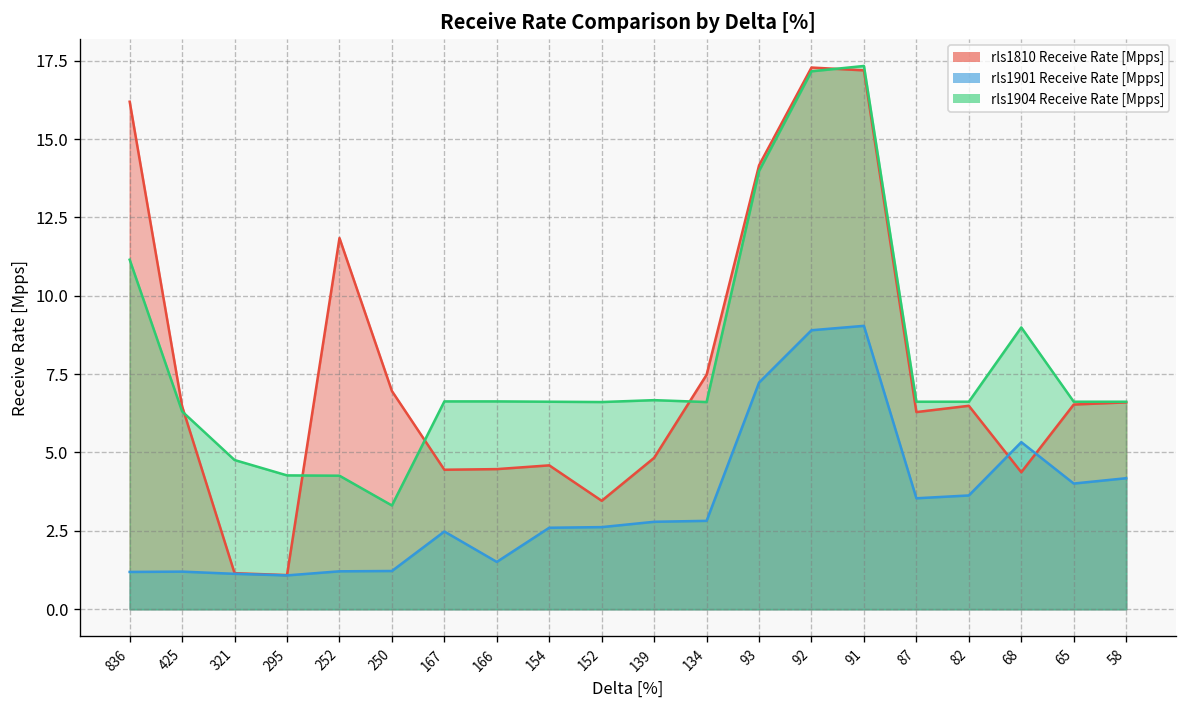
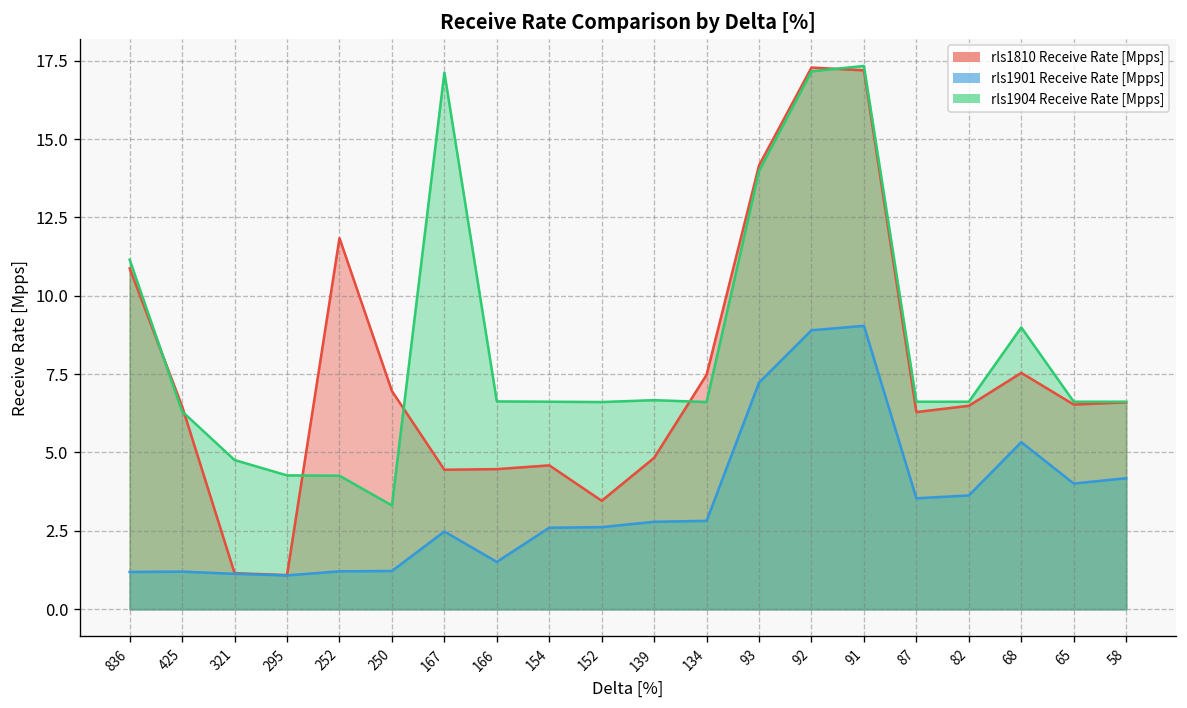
  {
    "rls1810 Receive Rate [Mpps]": {
-     "836": 16.2,
+     "836": 10.9,
      "425": 6.5,
      "252": 11.8,
      "250": 7.0,
      "167": 4.5,
      "166": 4.5,
      "154": 4.6,
      "152": 3.5,
      "139": 4.8,
      "134": 7.5,
      "93": 14.2,
      "92": 17.3,
      "91": 17.2,
      "87": 6.3,
      "82": 6.5,
-     "68": 4.4
+     "68": 7.5
    },
    "rls1901 Receive Rate [Mpps]": {
      "836": 1.2,
      "425": 1.2,
      "252": 1.2,
      "250": 1.2,
      "167": 2.5,
      "166": 1.5,
      "154": 2.6,
      "152": 2.6,
      "139": 2.8,
      "134": 2.8,
      "93": 7.2,
      "92": 8.9,
      "91": 9.0,
      "87": 3.5,
      "82": 3.6,
      "68": 5.3,
      "65": 4.0,
      "58": 4.2
    },
    "rls1904 Receive Rate [Mpps]": {
      "836": 11.2,
      "425": 6.3,
      "321": 4.8,
      "295": 4.3,
      "252": 4.3,
      "250": 3.3,
-     "167": 6.6,
+     "167": 17.1,
      "166": 6.6,
      "154": 6.6,
      "152": 6.6,
      "139": 6.7,
      "134": 6.6,
      "93": 14.0,
      "92": 17.2,
      "91": 17.3,
      "87": 6.6,
      "82": 6.6,
      "68": 9.0
    }
  }
